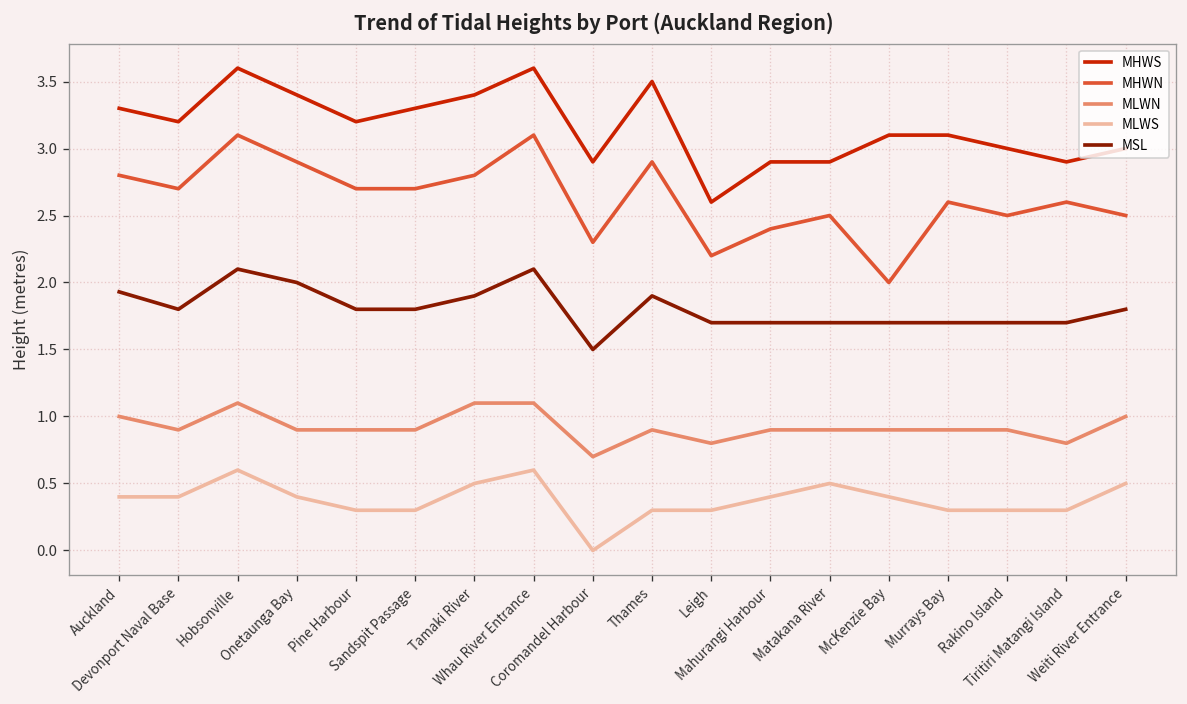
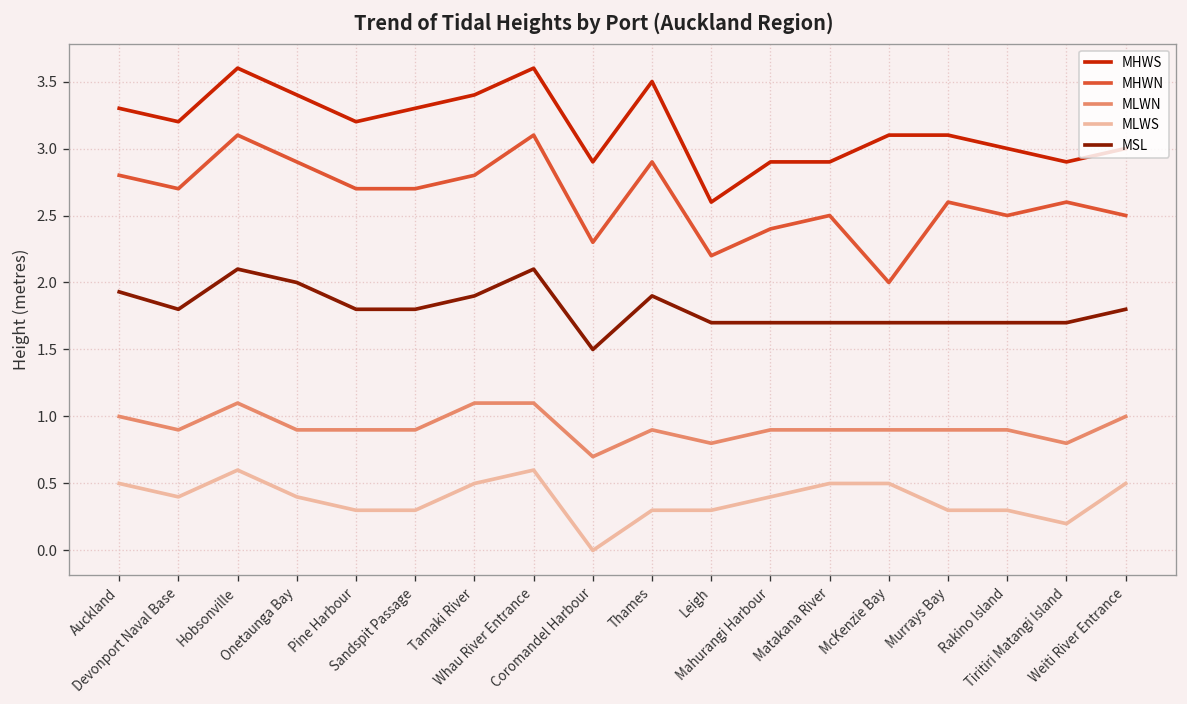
  {
    "MHWS": {
      "Auckland": 3.3,
      "Devonport Naval Base": 3.2,
      "Hobsonville": 3.6,
      "Onetaunga Bay": 3.4,
      "Pine Harbour": 3.2,
      "Sandspit Passage": 3.3,
      "Tamaki River": 3.4,
      "Whau River Entrance": 3.6,
      "Coromandel Harbour": 2.9,
      "Thames": 3.5,
      "Leigh": 2.6,
      "Mahurangi Harbour": 2.9,
      "Matakana River": 2.9,
      "McKenzie Bay": 3.1,
      "Murrays Bay": 3.1,
      "Rakino Island": 3.0,
      "Tiritiri Matangi Island": 2.9,
      "Weiti River Entrance": 3.0
    },
    "MHWN": {
      "Auckland": 2.8,
      "Devonport Naval Base": 2.7,
      "Hobsonville": 3.1,
      "Onetaunga Bay": 2.9,
      "Pine Harbour": 2.7,
      "Sandspit Passage": 2.7,
      "Tamaki River": 2.8,
      "Whau River Entrance": 3.1,
      "Coromandel Harbour": 2.3,
      "Thames": 2.9,
      "Leigh": 2.2,
      "Mahurangi Harbour": 2.4,
      "Matakana River": 2.5,
      "McKenzie Bay": 2.0,
      "Murrays Bay": 2.6,
      "Rakino Island": 2.5,
      "Tiritiri Matangi Island": 2.6,
      "Weiti River Entrance": 2.5
    },
    "MLWN": {
      "Auckland": 1.0,
      "Devonport Naval Base": 0.9,
      "Hobsonville": 1.1,
      "Onetaunga Bay": 0.9,
      "Pine Harbour": 0.9,
      "Sandspit Passage": 0.9,
      "Tamaki River": 1.1,
      "Whau River Entrance": 1.1,
      "Coromandel Harbour": 0.7,
      "Thames": 0.9,
      "Leigh": 0.8,
      "Mahurangi Harbour": 0.9,
      "Matakana River": 0.9,
      "McKenzie Bay": 0.9,
      "Murrays Bay": 0.9,
      "Rakino Island": 0.9,
      "Tiritiri Matangi Island": 0.8,
      "Weiti River Entrance": 1.0
    },
    "MLWS": {
-     "Auckland": 0.4,
+     "Auckland": 0.5,
      "Devonport Naval Base": 0.4,
      "Hobsonville": 0.6,
      "Onetaunga Bay": 0.4,
      "Pine Harbour": 0.3,
      "Sandspit Passage": 0.3,
      "Tamaki River": 0.5,
      "Whau River Entrance": 0.6,
      "Coromandel Harbour": 0.0,
      "Thames": 0.3,
      "Leigh": 0.3,
      "Mahurangi Harbour": 0.4,
      "Matakana River": 0.5,
-     "McKenzie Bay": 0.4,
+     "McKenzie Bay": 0.5,
      "Murrays Bay": 0.3,
      "Rakino Island": 0.3,
-     "Tiritiri Matangi Island": 0.3,
+     "Tiritiri Matangi Island": 0.2,
      "Weiti River Entrance": 0.5
    },
    "MSL": {
      "Auckland": 1.93,
      "Devonport Naval Base": 1.8,
      "Hobsonville": 2.1,
      "Onetaunga Bay": 2.0,
      "Pine Harbour": 1.8,
      "Sandspit Passage": 1.8,
      "Tamaki River": 1.9,
      "Whau River Entrance": 2.1,
      "Coromandel Harbour": 1.5,
      "Thames": 1.9,
      "Leigh": 1.7,
      "Mahurangi Harbour": 1.7,
      "Matakana River": 1.7,
      "McKenzie Bay": 1.7,
      "Murrays Bay": 1.7,
      "Rakino Island": 1.7,
      "Tiritiri Matangi Island": 1.7,
      "Weiti River Entrance": 1.8
    }
  }
